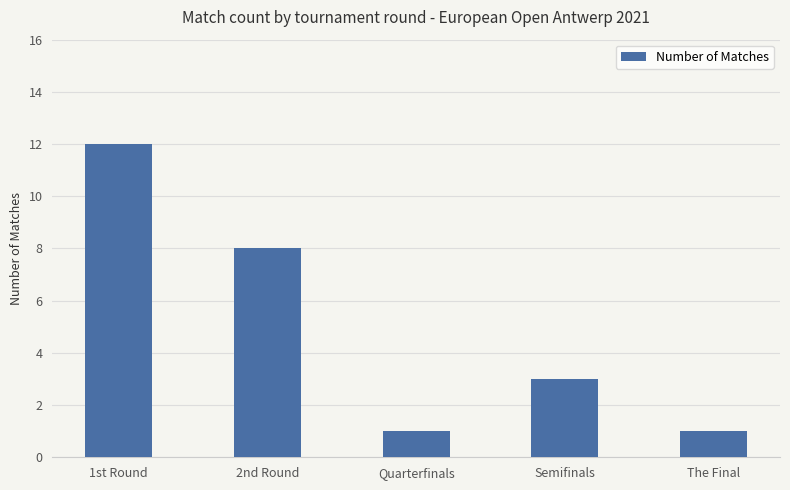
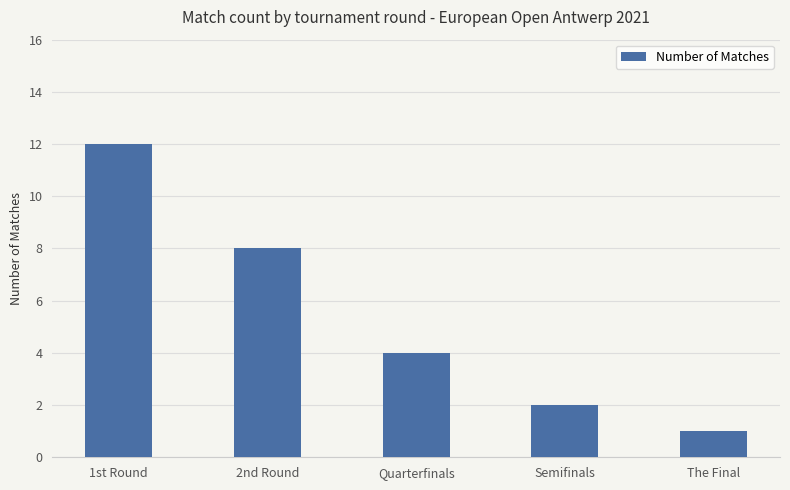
  {
    "1st Round": 12,
    "2nd Round": 8,
-   "Quarterfinals": 1,
-   "Semifinals": 3,
+   "Quarterfinals": 4,
+   "Semifinals": 2,
    "The Final": 1
  }
